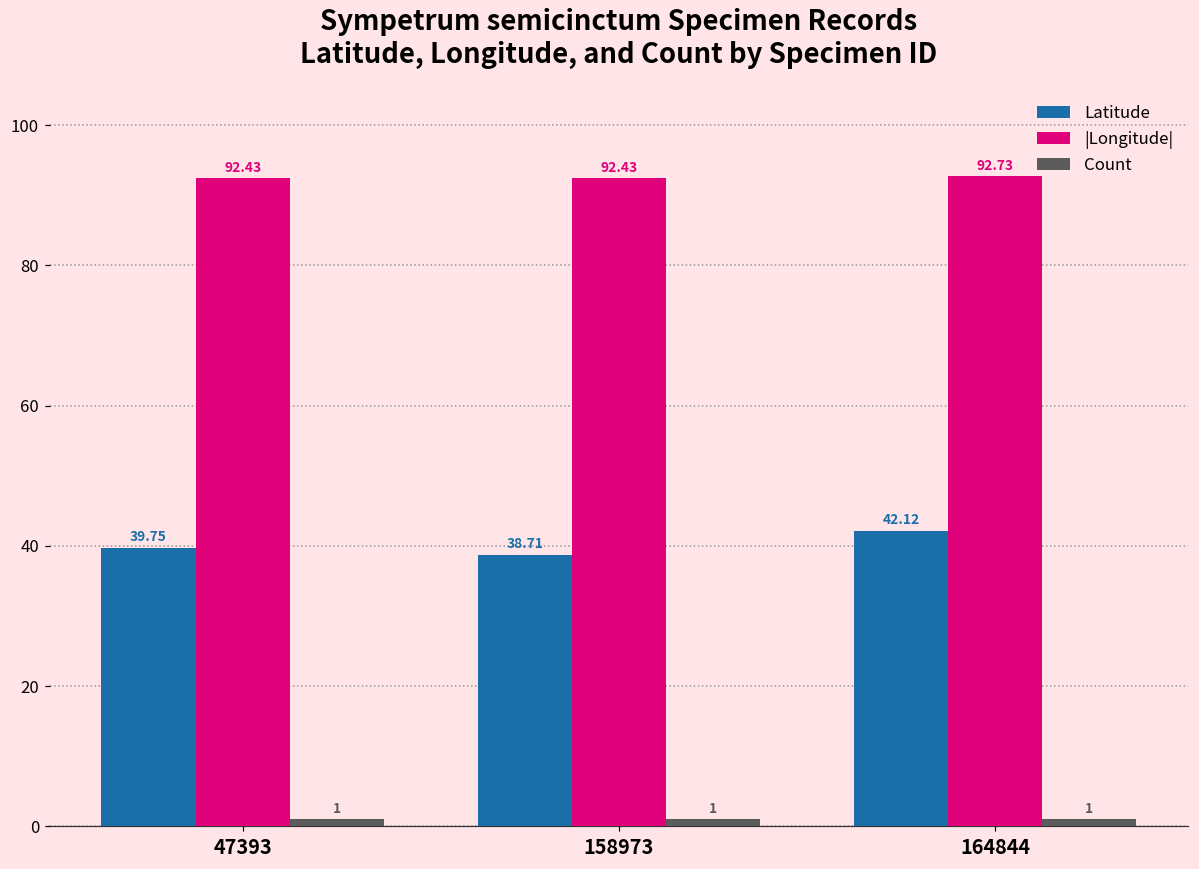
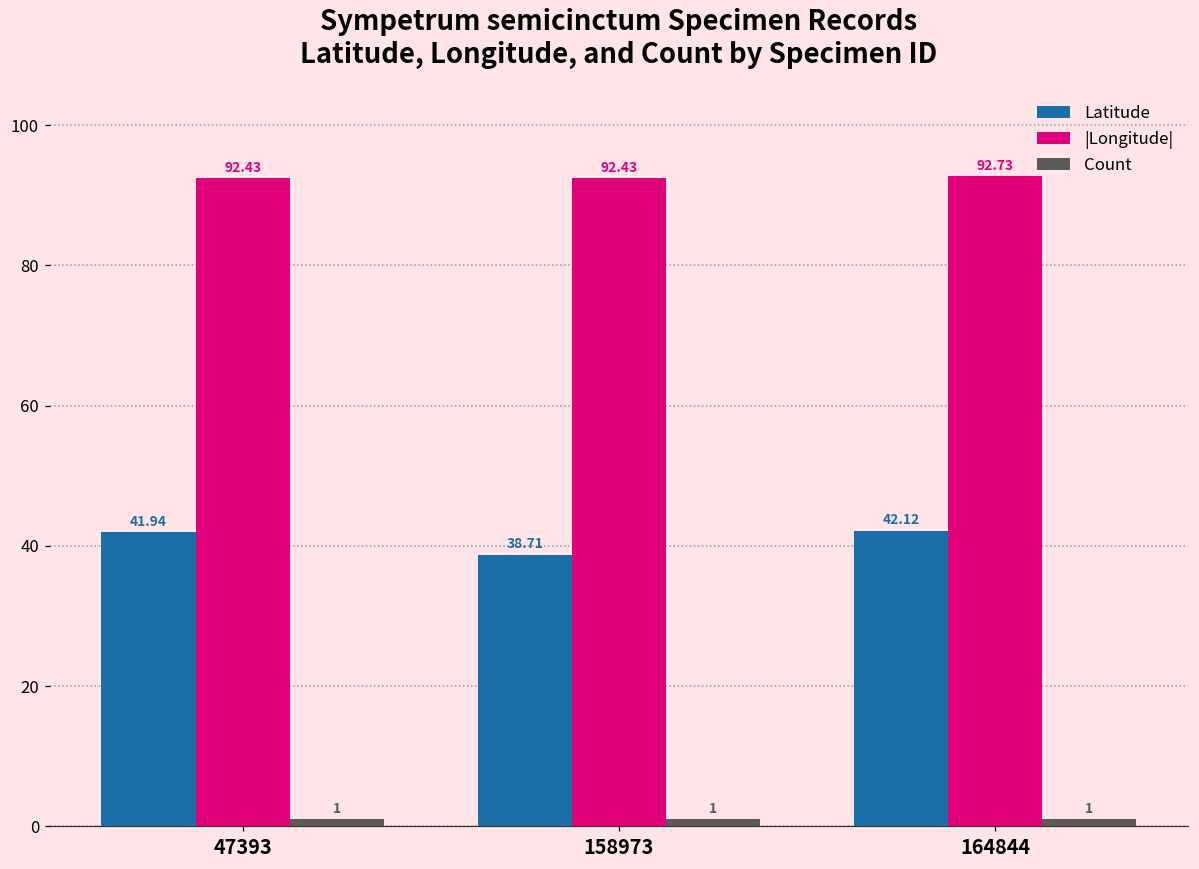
  {
    "Latitude": {
-     "47393": 39.75,
+     "47393": 41.94,
      "158973": 38.71,
      "164844": 42.12
    },
    "|Longitude|": {
      "47393": 92.43,
      "158973": 92.43,
      "164844": 92.73
    },
    "Count": {
      "47393": 1,
      "158973": 1,
      "164844": 1
    }
  }
